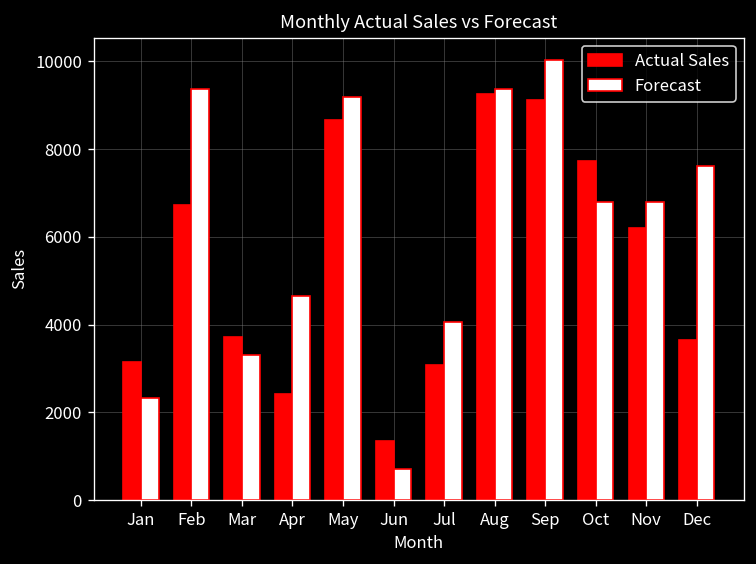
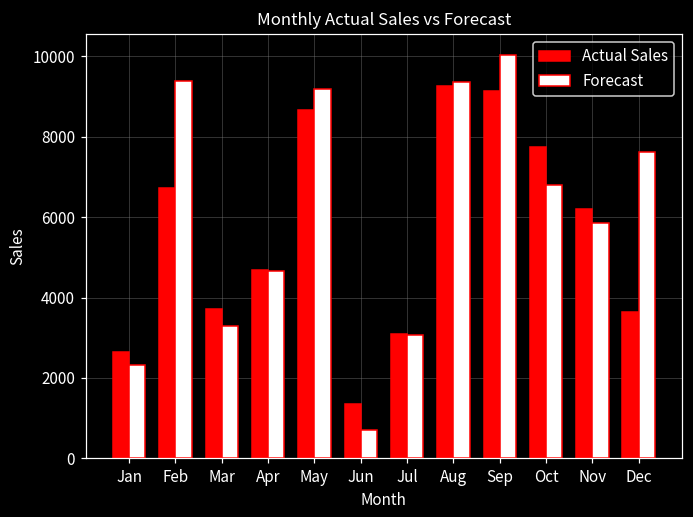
  {
    "Actual Sales": {
-     "Jan": 3200,
+     "Jan": 2600,
      "Feb": 6700,
      "Mar": 3700,
-     "Apr": 2400,
+     "Apr": 4700,
      "May": 8700,
      "Jun": 1300,
      "Jul": 3100,
      "Aug": 9300,
      "Sep": 9100,
      "Oct": 7700,
      "Nov": 6200,
      "Dec": 3600
    },
    "Forecast": {
      "Jan": 2300,
      "Feb": 9400,
      "Mar": 3300,
      "Apr": 4700,
      "May": 9200,
      "Jun": 700,
-     "Jul": 4100,
+     "Jul": 3100,
      "Aug": 9400,
      "Sep": 10000,
      "Oct": 6800,
-     "Nov": 6800,
+     "Nov": 5900,
      "Dec": 7600
    }
  }
